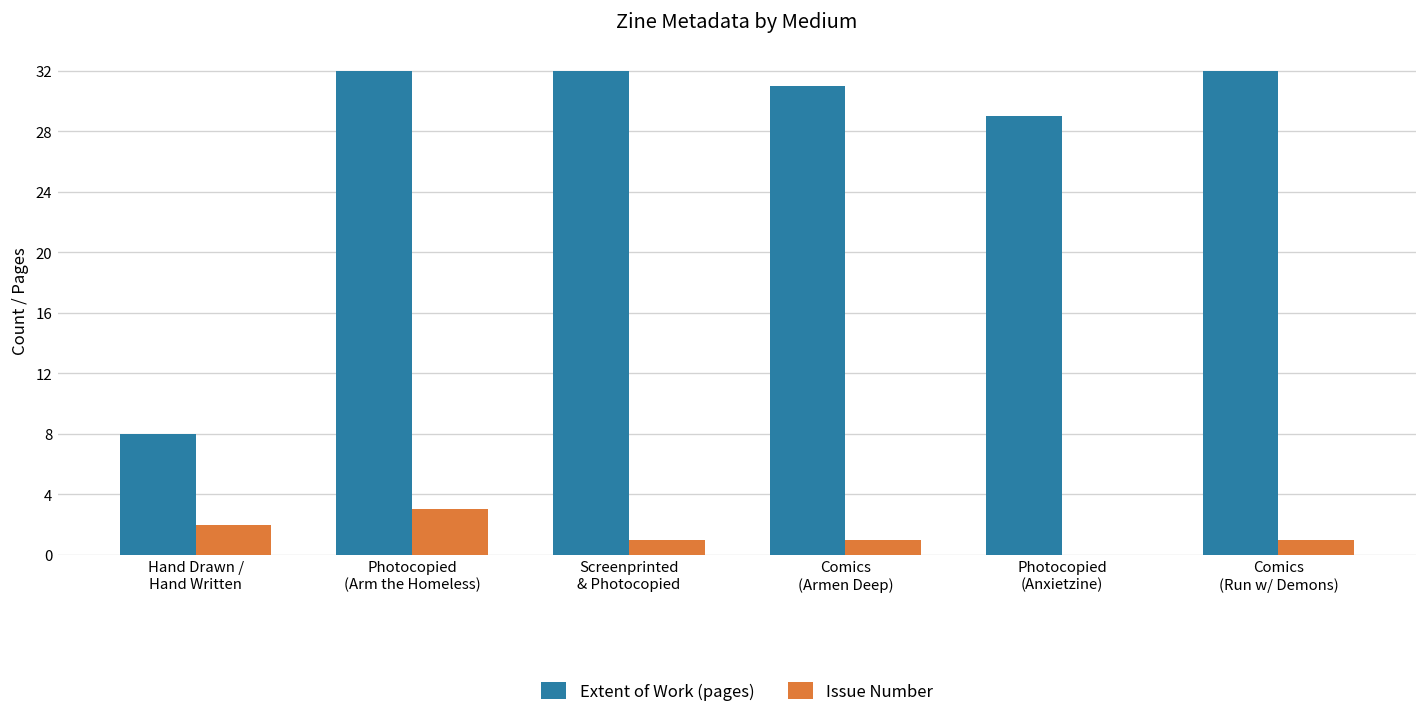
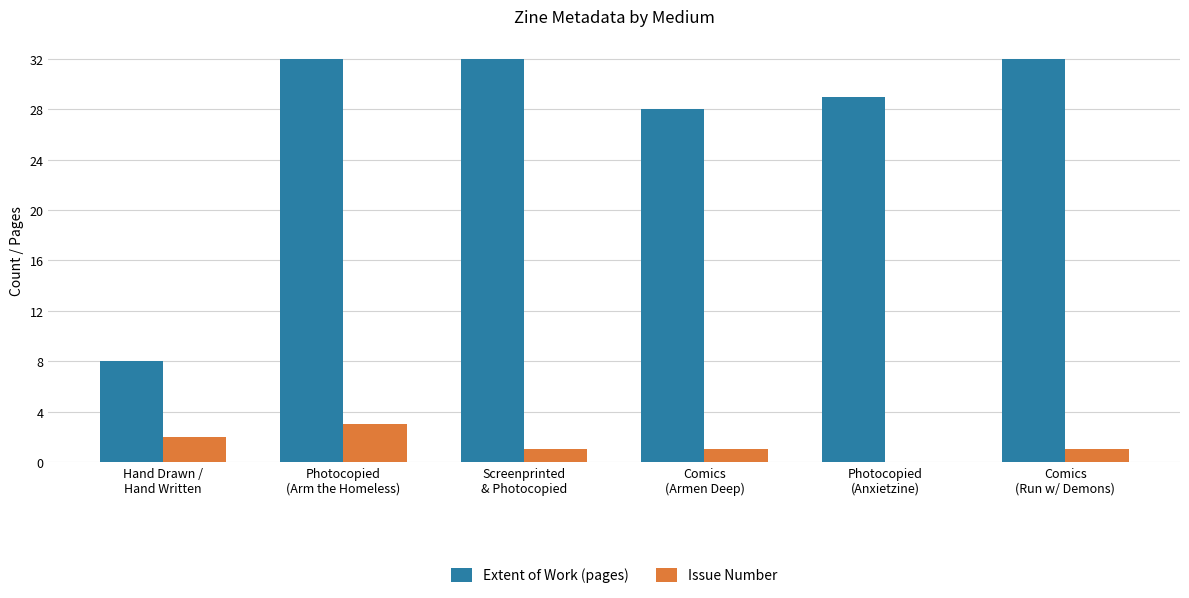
  {
    "Extent of Work (pages)": {
      "Hand Drawn / Hand Written": 8,
      "Photocopied (Arm the Homeless)": 32,
      "Screenprinted & Photocopied": 32,
-     "Comics (Armen Deep)": 31,
+     "Comics (Armen Deep)": 28,
      "Photocopied (Anxietzine)": 29,
      "Comics (Run w/ Demons)": 32
    },
    "Issue Number": {
      "Hand Drawn / Hand Written": 2,
      "Photocopied (Arm the Homeless)": 3,
      "Screenprinted & Photocopied": 1,
      "Comics (Armen Deep)": 1,
      "Photocopied (Anxietzine)": 0,
      "Comics (Run w/ Demons)": 1
    }
  }
